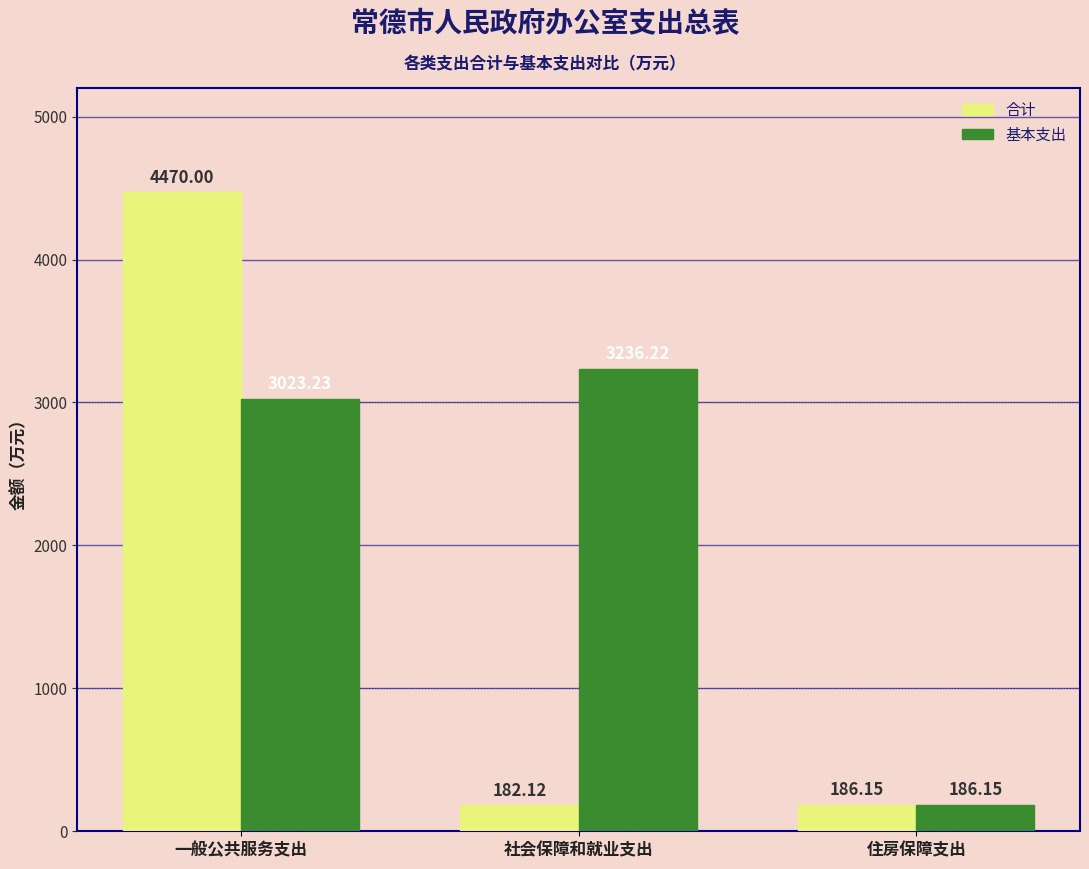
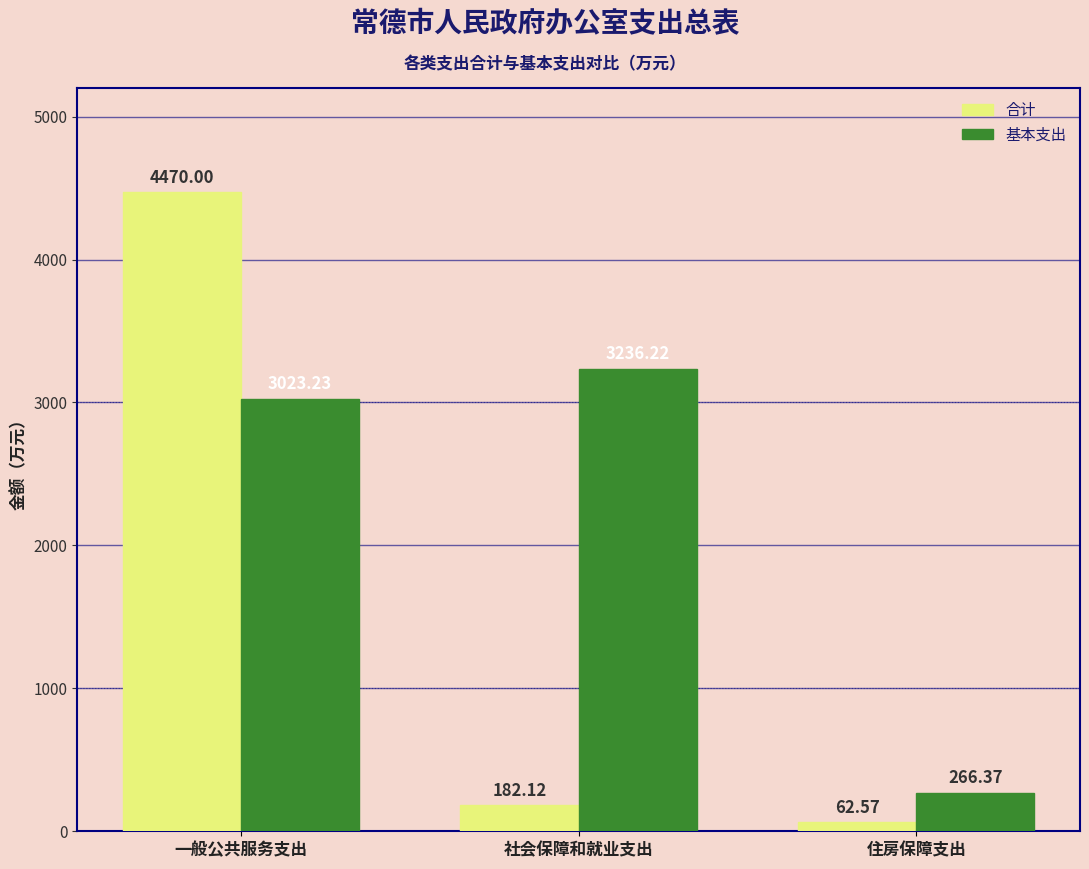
  {
    "合计": {
      "一般公共服务支出": 4470.00,
      "社会保障和就业支出": 182.12,
-     "住房保障支出": 186.15
+     "住房保障支出": 62.57
    },
    "基本支出": {
-     "住房保障支出": 186.15
+     "住房保障支出": 266.37
    }
  }
